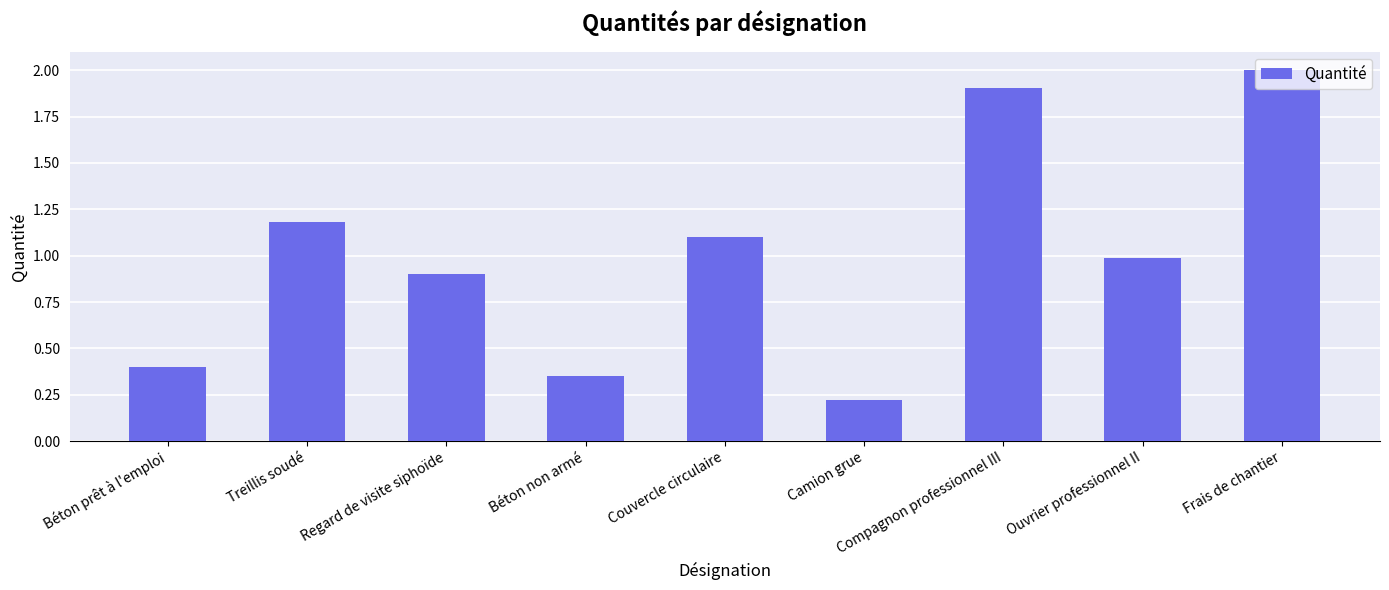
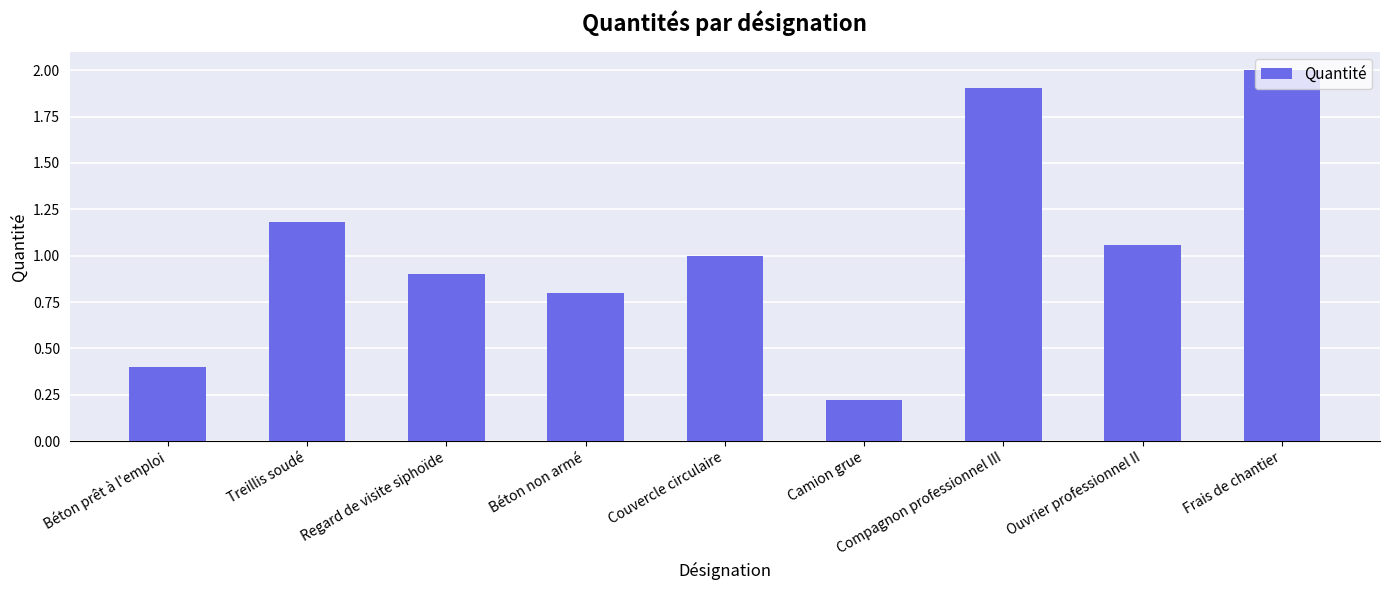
  {
    "Béton prêt à l'emploi": 0.40,
    "Treillis soudé": 1.18,
    "Regard de visite siphoïde": 0.90,
-   "Béton non armé": 0.35,
-   "Couvercle circulaire": 1.1,
+   "Béton non armé": 0.80,
+   "Couvercle circulaire": 1.0,
    "Camion grue": 0.22,
    "Compagnon professionnel III": 1.91,
-   "Ouvrier professionnel II": 0.99
+   "Ouvrier professionnel II": 1.06
  }
